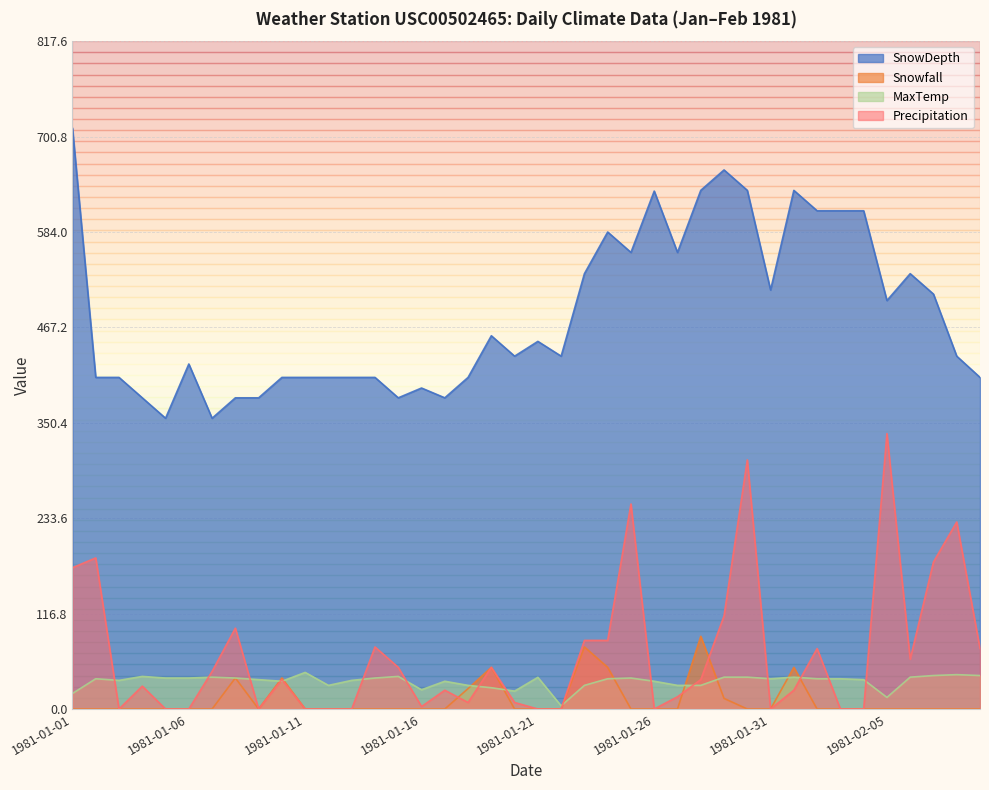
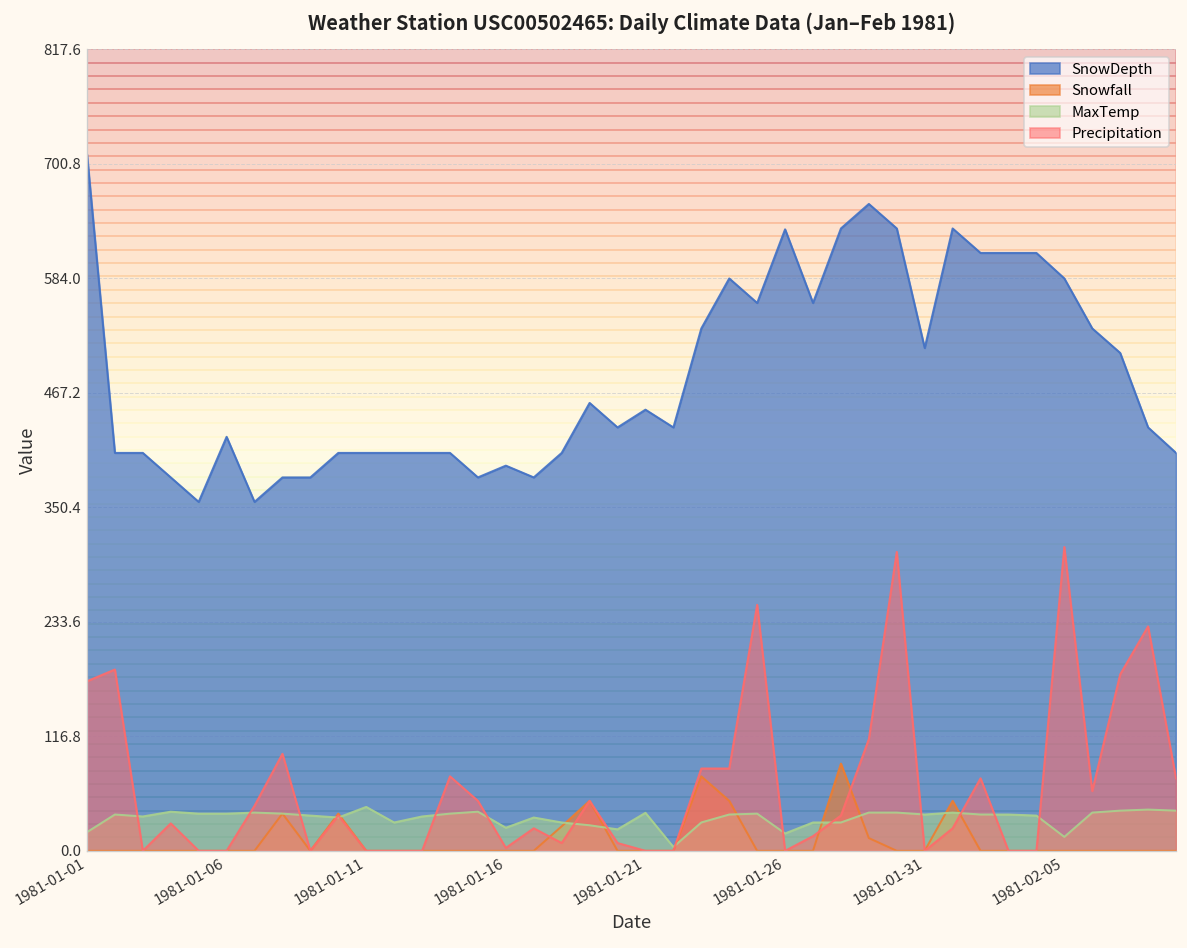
  {
    "SnowDepth": {
      "1981-01-01": 710,
      "1981-01-06": 420,
      "1981-01-11": 410,
      "1981-01-16": 390,
      "1981-01-21": 450,
      "1981-01-26": 630,
      "1981-01-31": 510,
-     "1981-02-05": 500
+     "1981-02-05": 580
    },
    "Snowfall": {
      "1981-01-01": 0,
      "1981-02-05": 0
    },
    "MaxTemp": {
      "1981-01-01": 20,
      "1981-01-06": 40,
      "1981-01-11": 40,
      "1981-01-16": 20,
      "1981-01-21": 40,
-     "1981-01-26": 30,
+     "1981-01-26": 20,
      "1981-01-31": 40,
      "1981-02-05": 10
    },
    "Precipitation": {
      "1981-01-01": 170,
-     "1981-02-05": 340
+     "1981-02-05": 310
    }
  }
